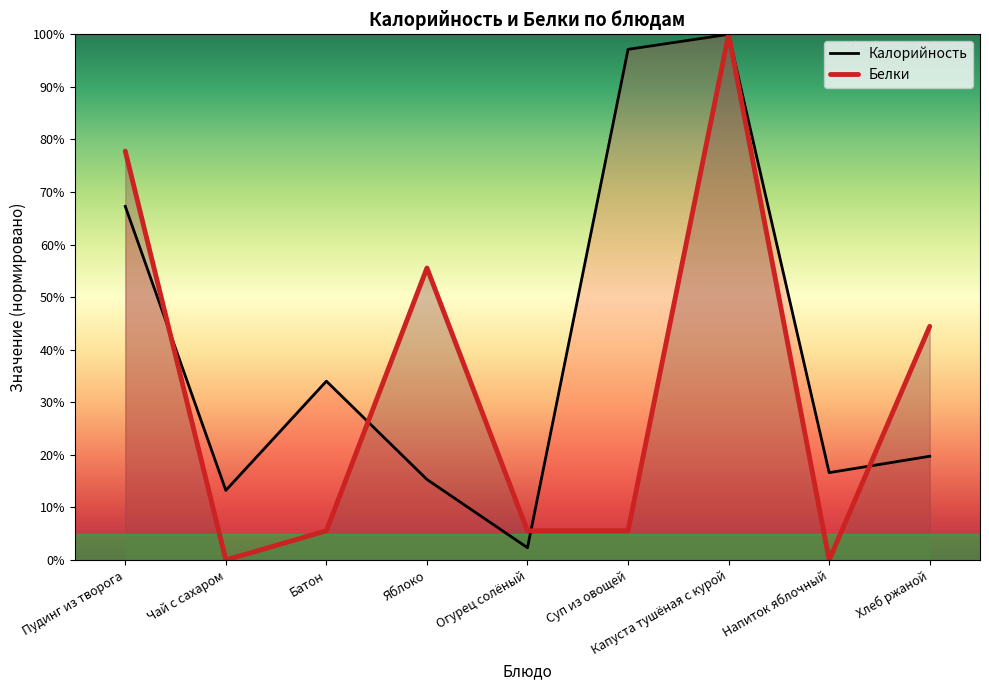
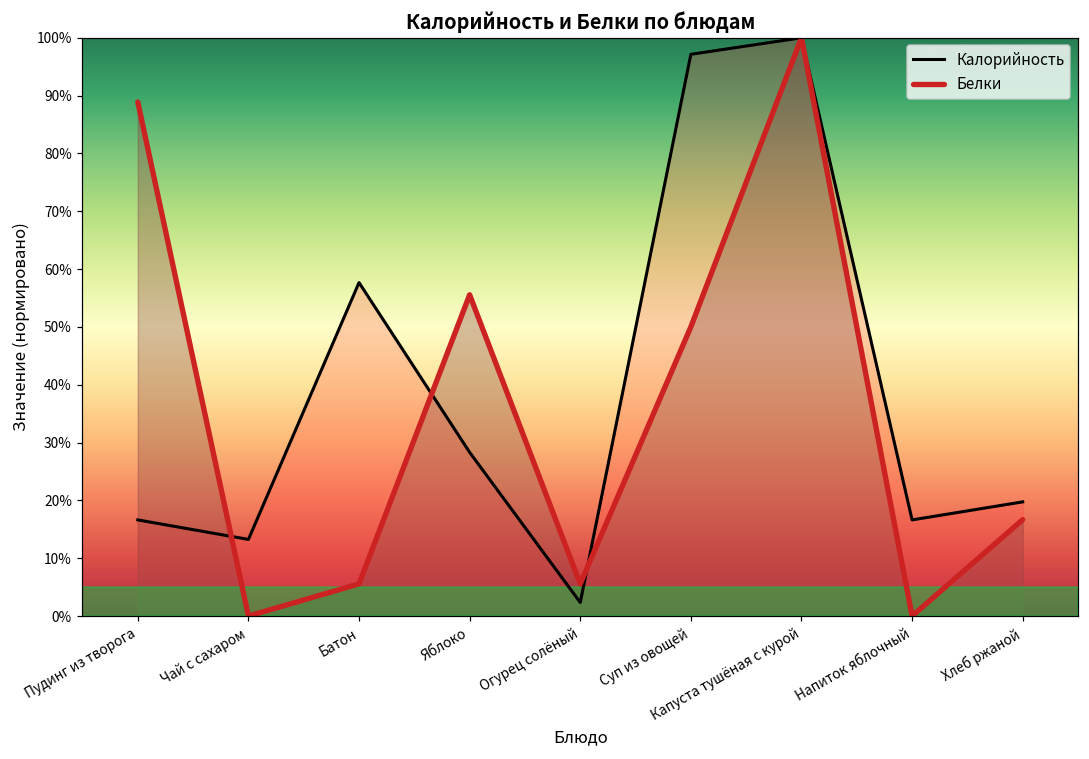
  {
    "Калорийность": {
-     "Пудинг из творога": "67%",
+     "Пудинг из творога": "17%",
      "Чай с сахаром": "13%",
-     "Батон": "34%",
-     "Яблоко": "15%",
+     "Батон": "58%",
+     "Яблоко": "28%",
      "Суп из овощей": "97%",
      "Напиток яблочный": "17%",
      "Хлеб ржаной": "20%"
    },
    "Белки": {
-     "Пудинг из творога": "78%",
+     "Пудинг из творога": "89%",
      "Батон": "6%",
      "Яблоко": "56%",
      "Огурец солёный": "6%",
-     "Суп из овощей": "6%",
-     "Хлеб ржаной": "44%"
+     "Суп из овощей": "50%",
+     "Хлеб ржаной": "17%"
    }
  }
